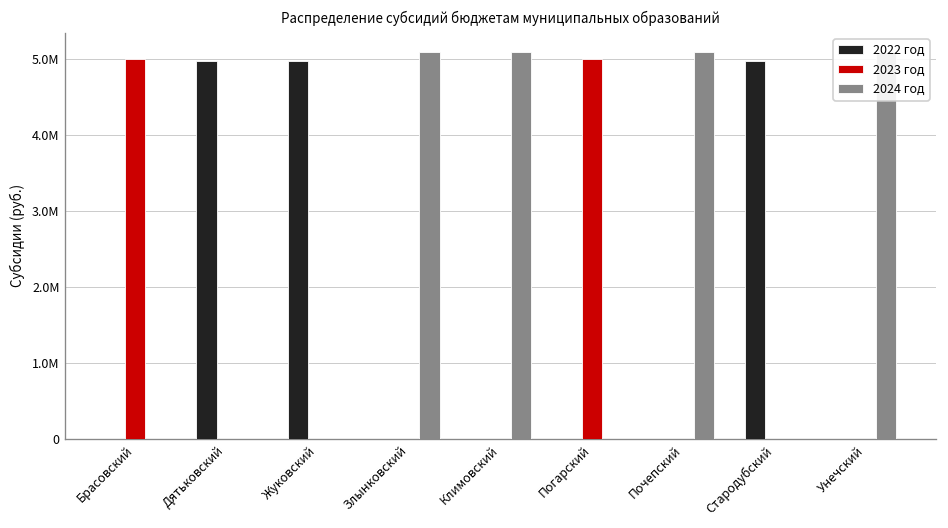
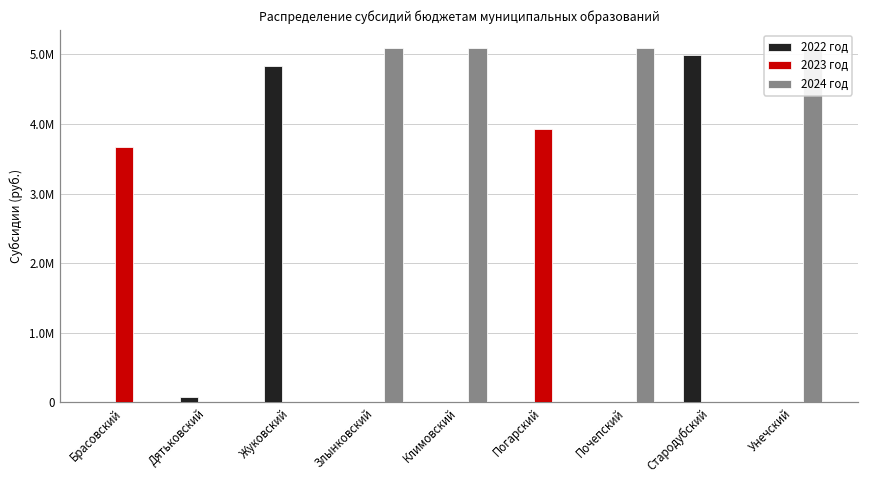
  {
    "2022 год": {
      "Брасовский": 0,
-     "Дятьковский": 5000000,
-     "Жуковский": 5000000,
+     "Дятьковский": 100000,
+     "Жуковский": 4800000,
      "Злынковский": 0,
      "Климовский": 0,
      "Погарский": 0,
      "Почепский": 0,
      "Стародубский": 5000000,
      "Унечский": 0
    },
    "2023 год": {
-     "Брасовский": 5000000,
+     "Брасовский": 3700000,
      "Дятьковский": 0,
      "Жуковский": 0,
      "Злынковский": 0,
      "Климовский": 0,
-     "Погарский": 5000000,
+     "Погарский": 3900000,
      "Почепский": 0,
      "Стародубский": 0,
      "Унечский": 0
    },
    "2024 год": {
      "Брасовский": 0,
      "Дятьковский": 0,
      "Жуковский": 0,
      "Злынковский": 5100000,
      "Климовский": 5100000,
      "Погарский": 0,
      "Почепский": 5100000,
      "Стародубский": 0
    }
  }
